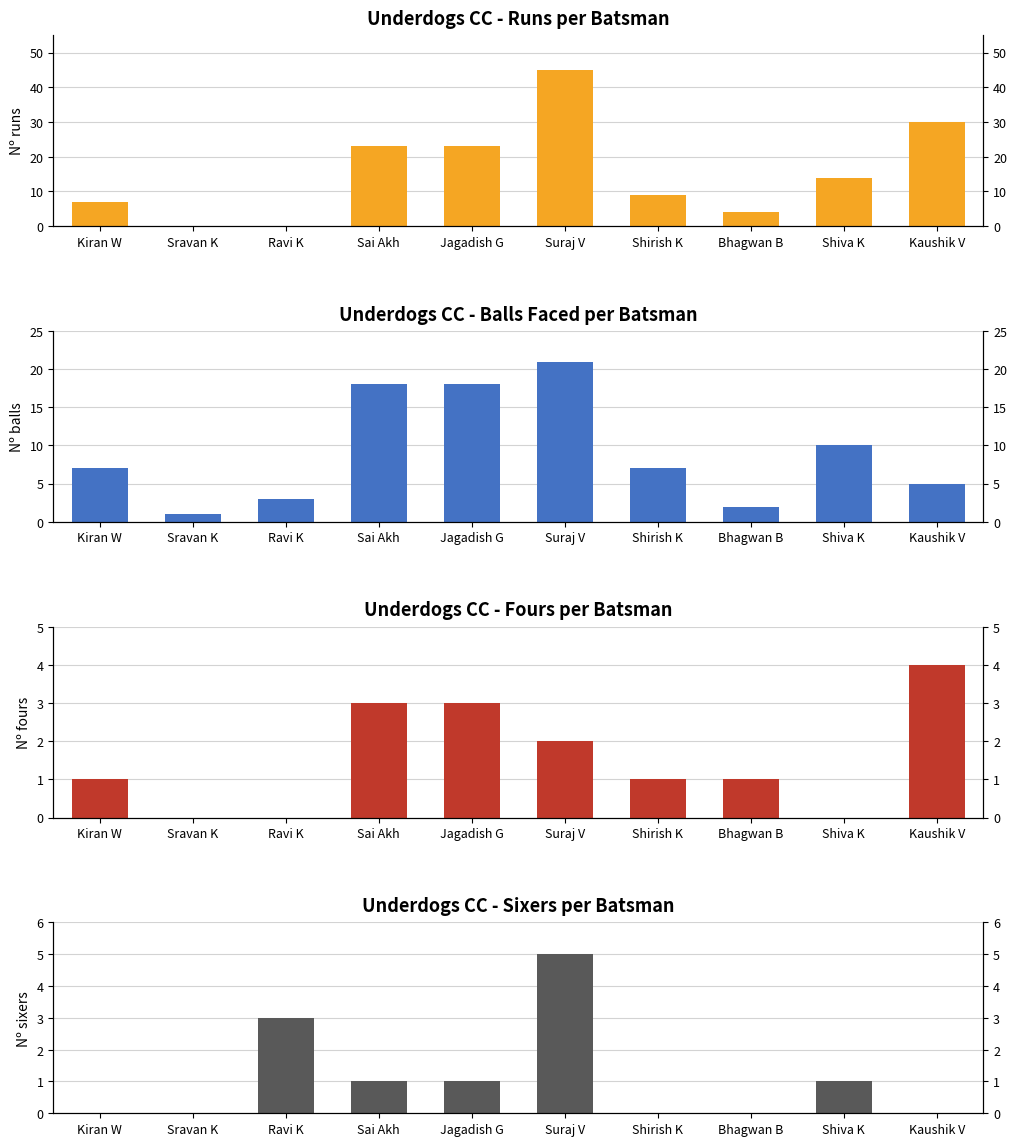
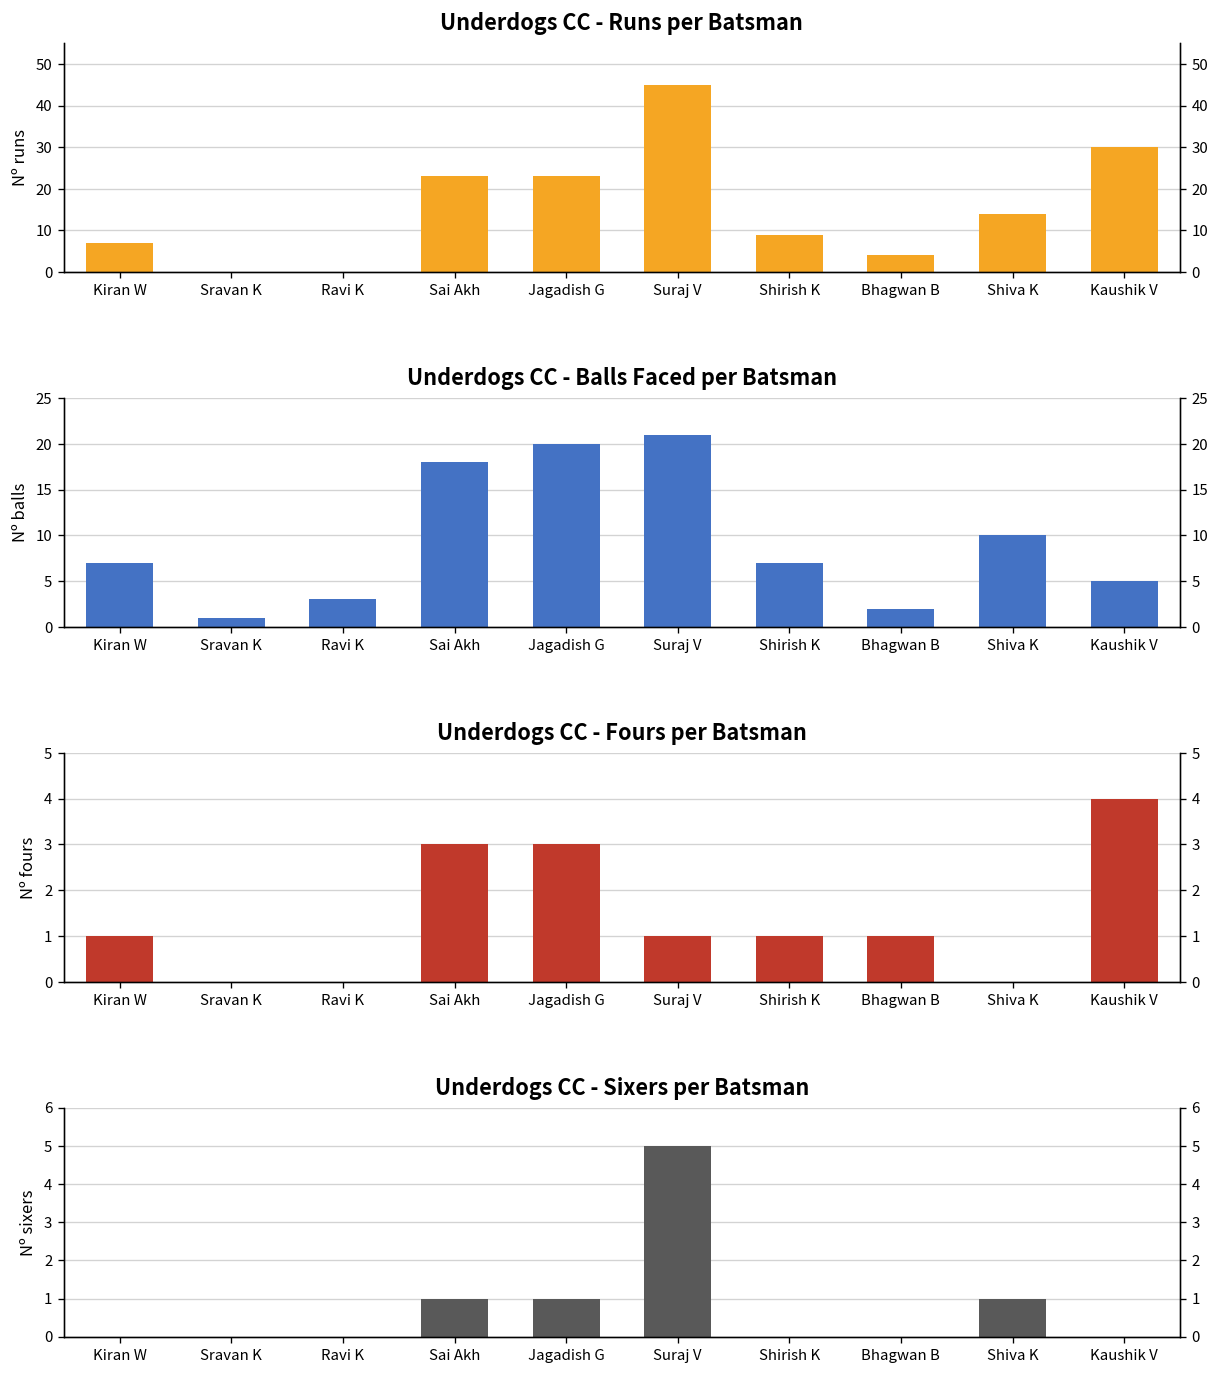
  {
    "Underdogs CC - Runs per Batsman": {
      "Kiran W": 7,
      "Sravan K": 0,
      "Ravi K": 0,
      "Sai Akh": 23,
      "Jagadish G": 23,
      "Suraj V": 45,
      "Shirish K": 9,
      "Bhagwan B": 4,
      "Shiva K": 14,
      "Kaushik V": 30
    },
    "Underdogs CC - Balls Faced per Batsman": {
      "Kiran W": 7,
      "Sravan K": 1,
      "Ravi K": 3,
      "Sai Akh": 18,
-     "Jagadish G": 18,
+     "Jagadish G": 20,
      "Suraj V": 21,
      "Shirish K": 7,
      "Bhagwan B": 2,
      "Shiva K": 10,
      "Kaushik V": 5
    },
    "Underdogs CC - Fours per Batsman": {
      "Kiran W": 1,
      "Sravan K": 0,
      "Ravi K": 0,
      "Sai Akh": 3,
      "Jagadish G": 3,
-     "Suraj V": 2,
+     "Suraj V": 1,
      "Shirish K": 1,
      "Bhagwan B": 1,
      "Shiva K": 0,
      "Kaushik V": 4
    },
    "Underdogs CC - Sixers per Batsman": {
      "Kiran W": 0,
      "Sravan K": 0,
-     "Ravi K": 3,
+     "Ravi K": 0,
      "Sai Akh": 1,
      "Jagadish G": 1,
      "Suraj V": 5,
      "Shirish K": 0,
      "Bhagwan B": 0,
      "Shiva K": 1,
      "Kaushik V": 0
    }
  }
